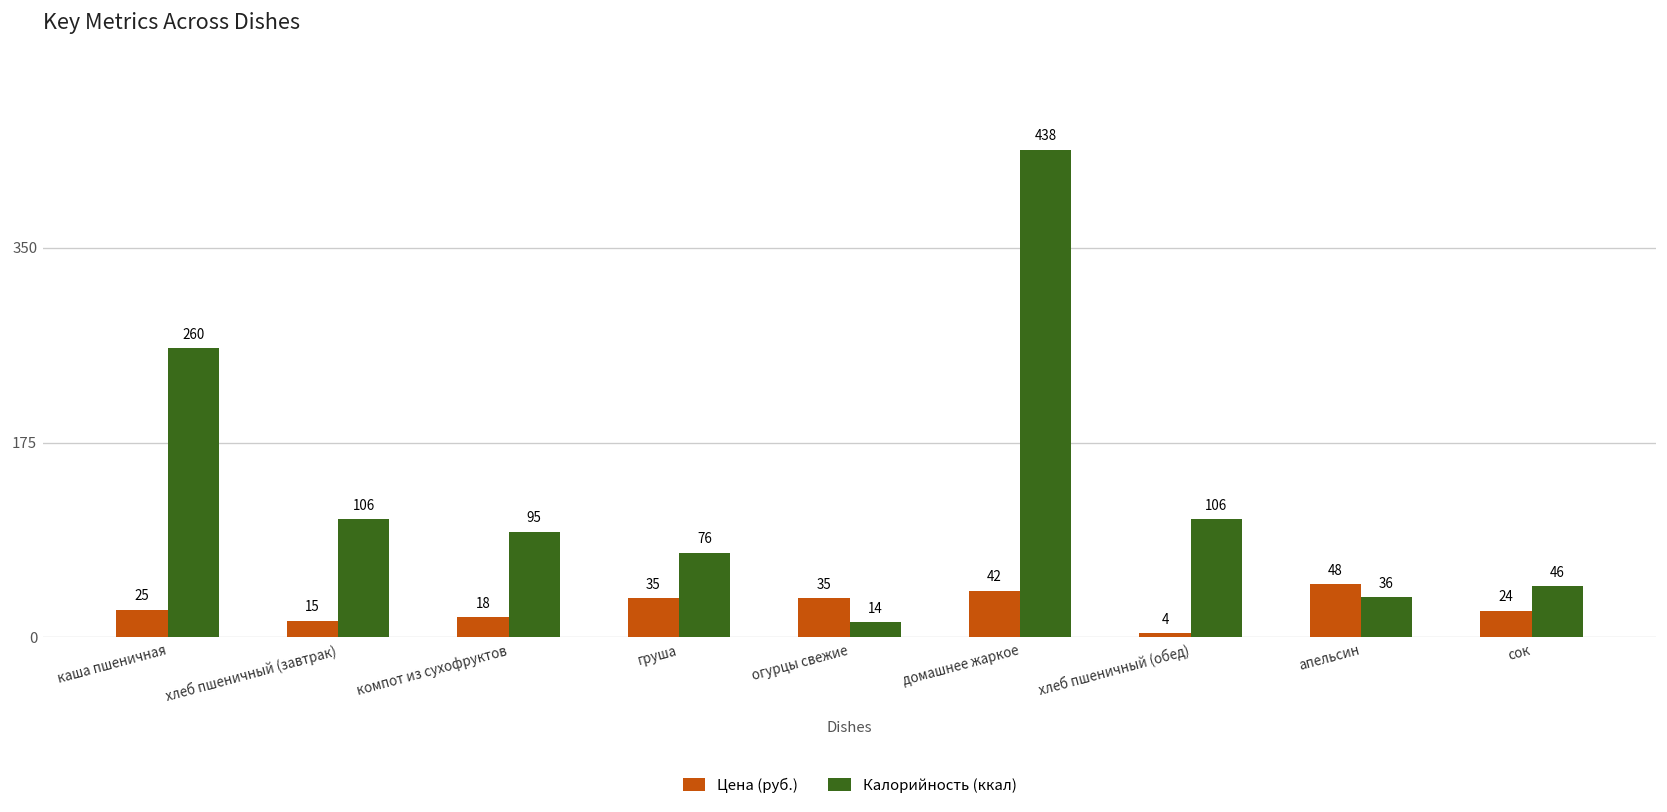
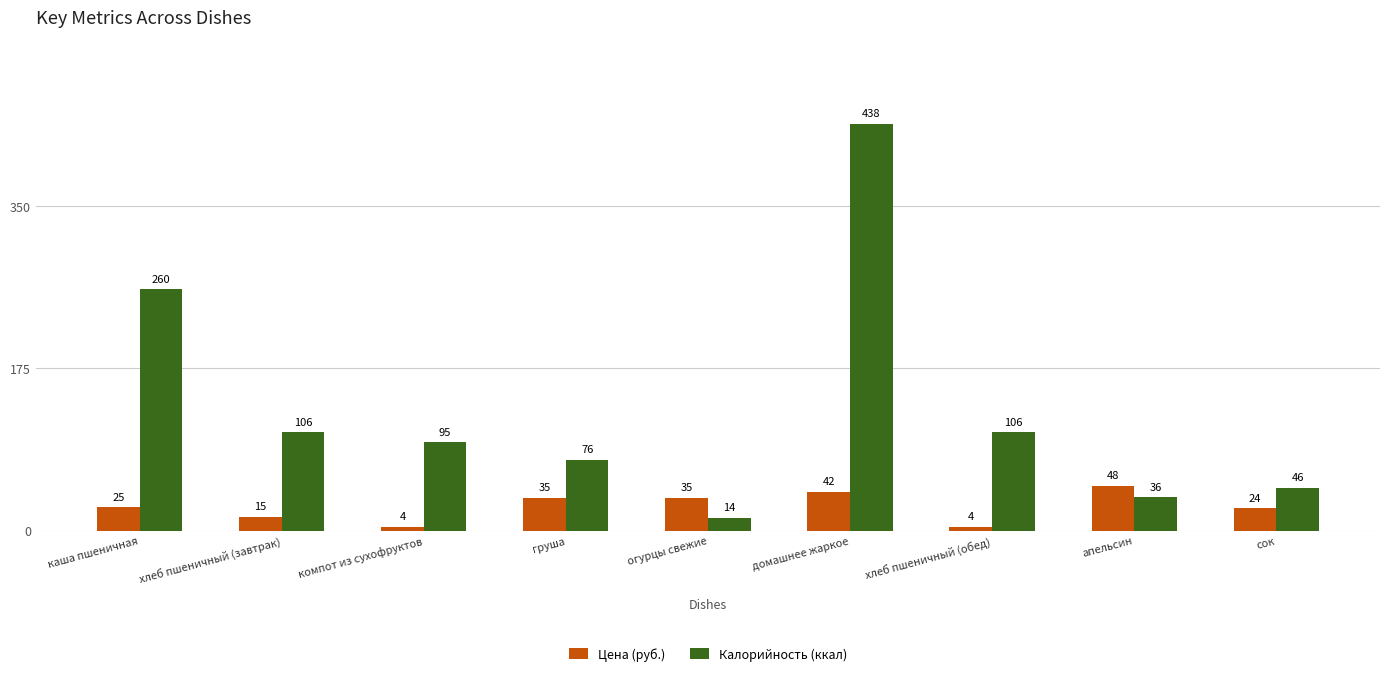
  {
    "Цена (руб.)": {
      "каша пшеничная": 25,
      "хлеб пшеничный (завтрак)": 15,
-     "компот из сухофруктов": 18,
+     "компот из сухофруктов": 4,
      "груша": 35,
      "огурцы свежие": 35,
      "домашнее жаркое": 42,
      "хлеб пшеничный (обед)": 4,
      "апельсин": 48,
      "сок": 24
    },
    "Калорийность (ккал)": {
      "каша пшеничная": 260,
      "хлеб пшеничный (завтрак)": 106,
      "компот из сухофруктов": 95,
      "груша": 76,
      "огурцы свежие": 14,
      "домашнее жаркое": 438,
      "хлеб пшеничный (обед)": 106,
      "апельсин": 36,
      "сок": 46
    }
  }
